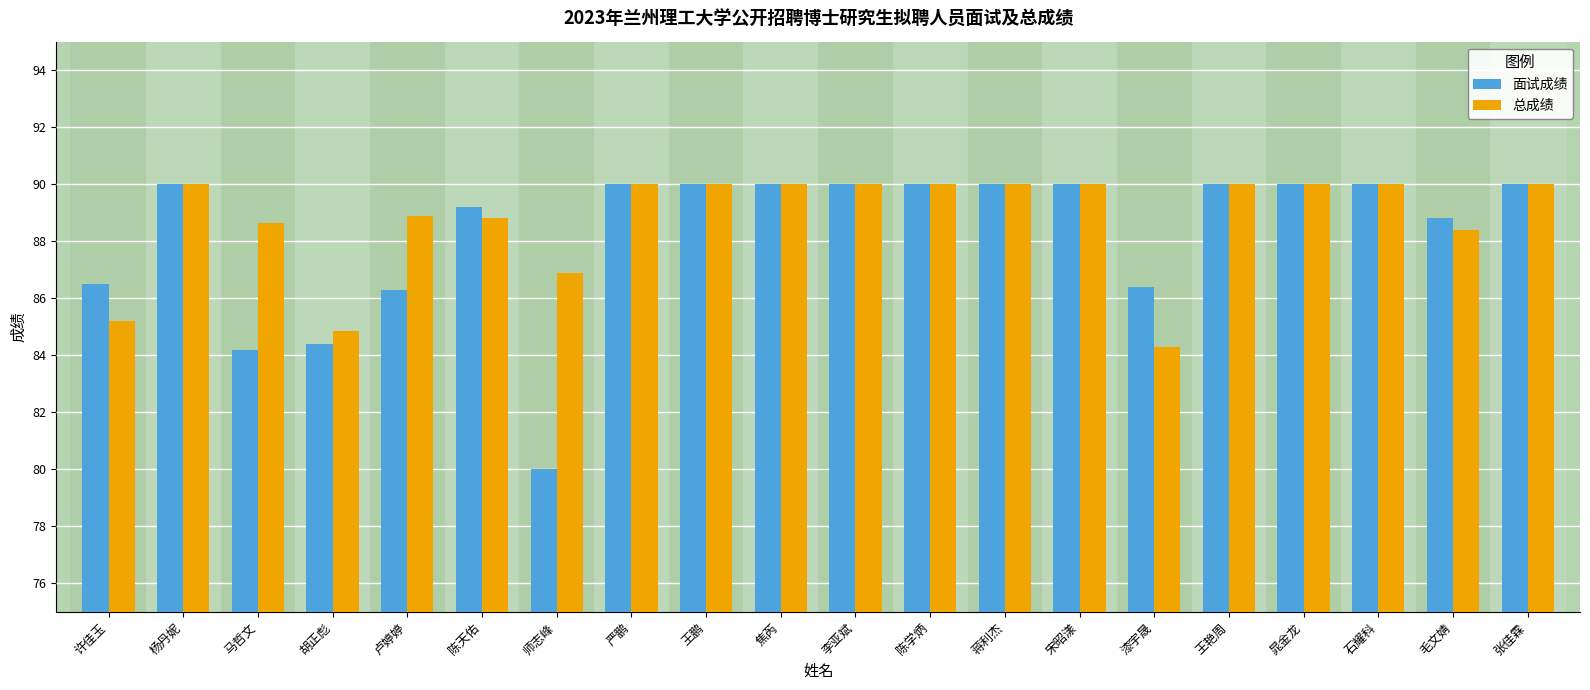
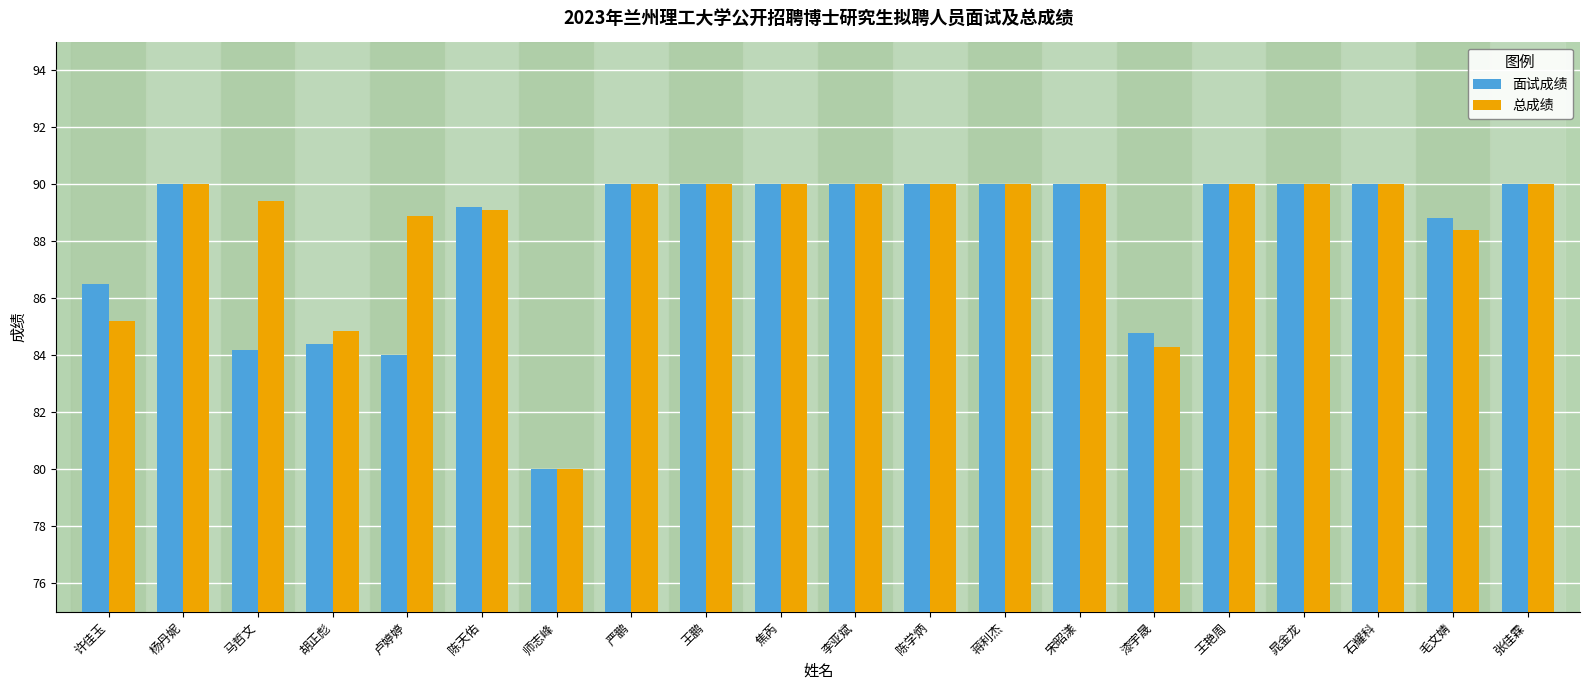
  {
    "面试成绩": {
      "许佳玉": 86.5,
      "杨丹妮": 90.0,
      "马哲文": 84.2,
      "胡正彪": 84.4,
-     "卢婷婷": 86.3,
+     "卢婷婷": 84.0,
      "陈天佑": 89.2,
      "师志峰": 80.0,
      "严鹏": 90.0,
      "王鹏": 90.0,
      "焦芮": 90.0,
      "李亚斌": 90.0,
      "陈学炳": 90.0,
      "蒋利杰": 90.0,
      "宋昭漾": 90.0,
-     "漆宇晟": 86.4,
+     "漆宇晟": 84.8,
      "王艳周": 90.0,
      "晁金龙": 90.0,
      "石耀科": 90.0,
      "毛文婧": 88.8,
      "张佳霖": 90.0
    },
    "总成绩": {
      "许佳玉": 85.2,
      "杨丹妮": 90.0,
-     "马哲文": 88.7,
+     "马哲文": 89.4,
      "胡正彪": 84.9,
      "卢婷婷": 88.9,
-     "陈天佑": 88.8,
-     "师志峰": 86.9,
+     "陈天佑": 89.1,
+     "师志峰": 80.0,
      "严鹏": 90.0,
      "王鹏": 90.0,
      "焦芮": 90.0,
      "李亚斌": 90.0,
      "陈学炳": 90.0,
      "蒋利杰": 90.0,
      "宋昭漾": 90.0,
      "漆宇晟": 84.3,
      "王艳周": 90.0,
      "晁金龙": 90.0,
      "石耀科": 90.0,
      "毛文婧": 88.4,
      "张佳霖": 90.0
    }
  }
